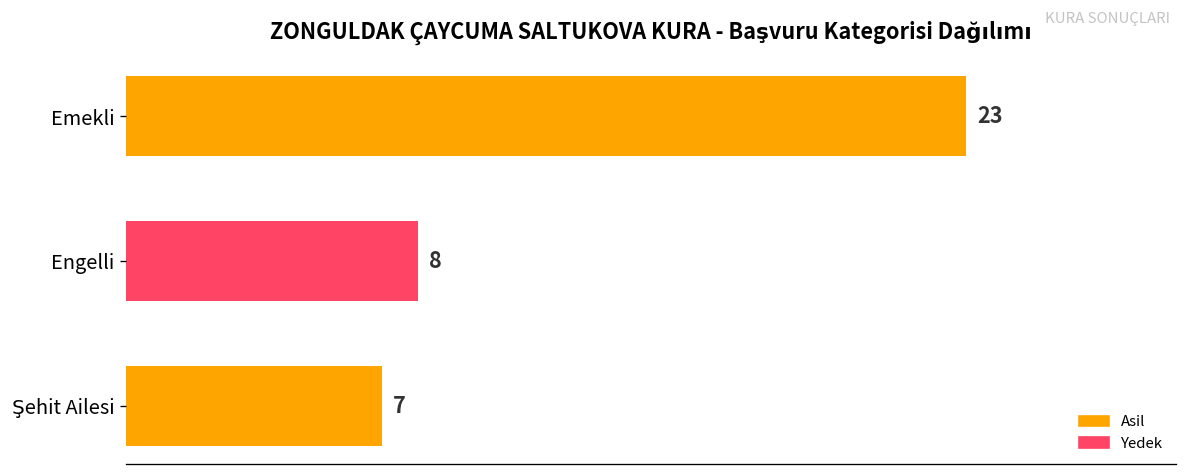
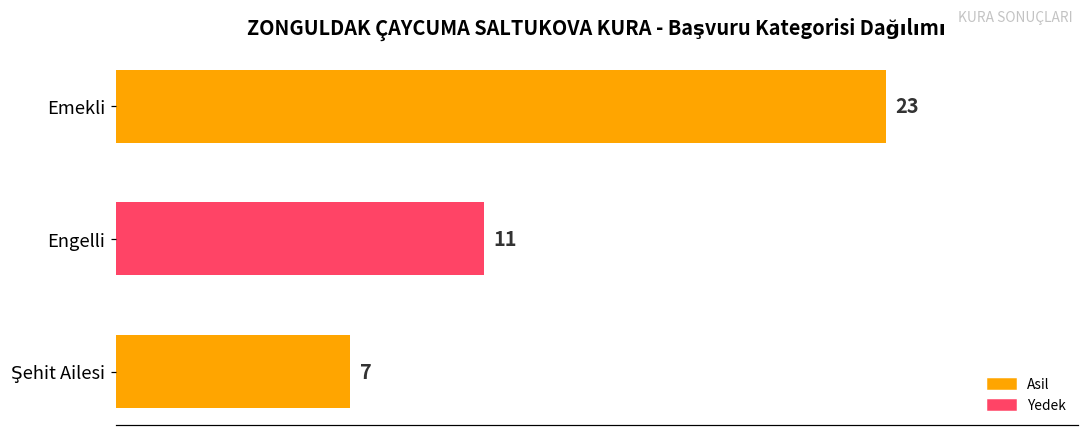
  {
    "Emekli": 23,
-   "Engelli": 8,
+   "Engelli": 11,
    "Şehit Ailesi": 7
  }
